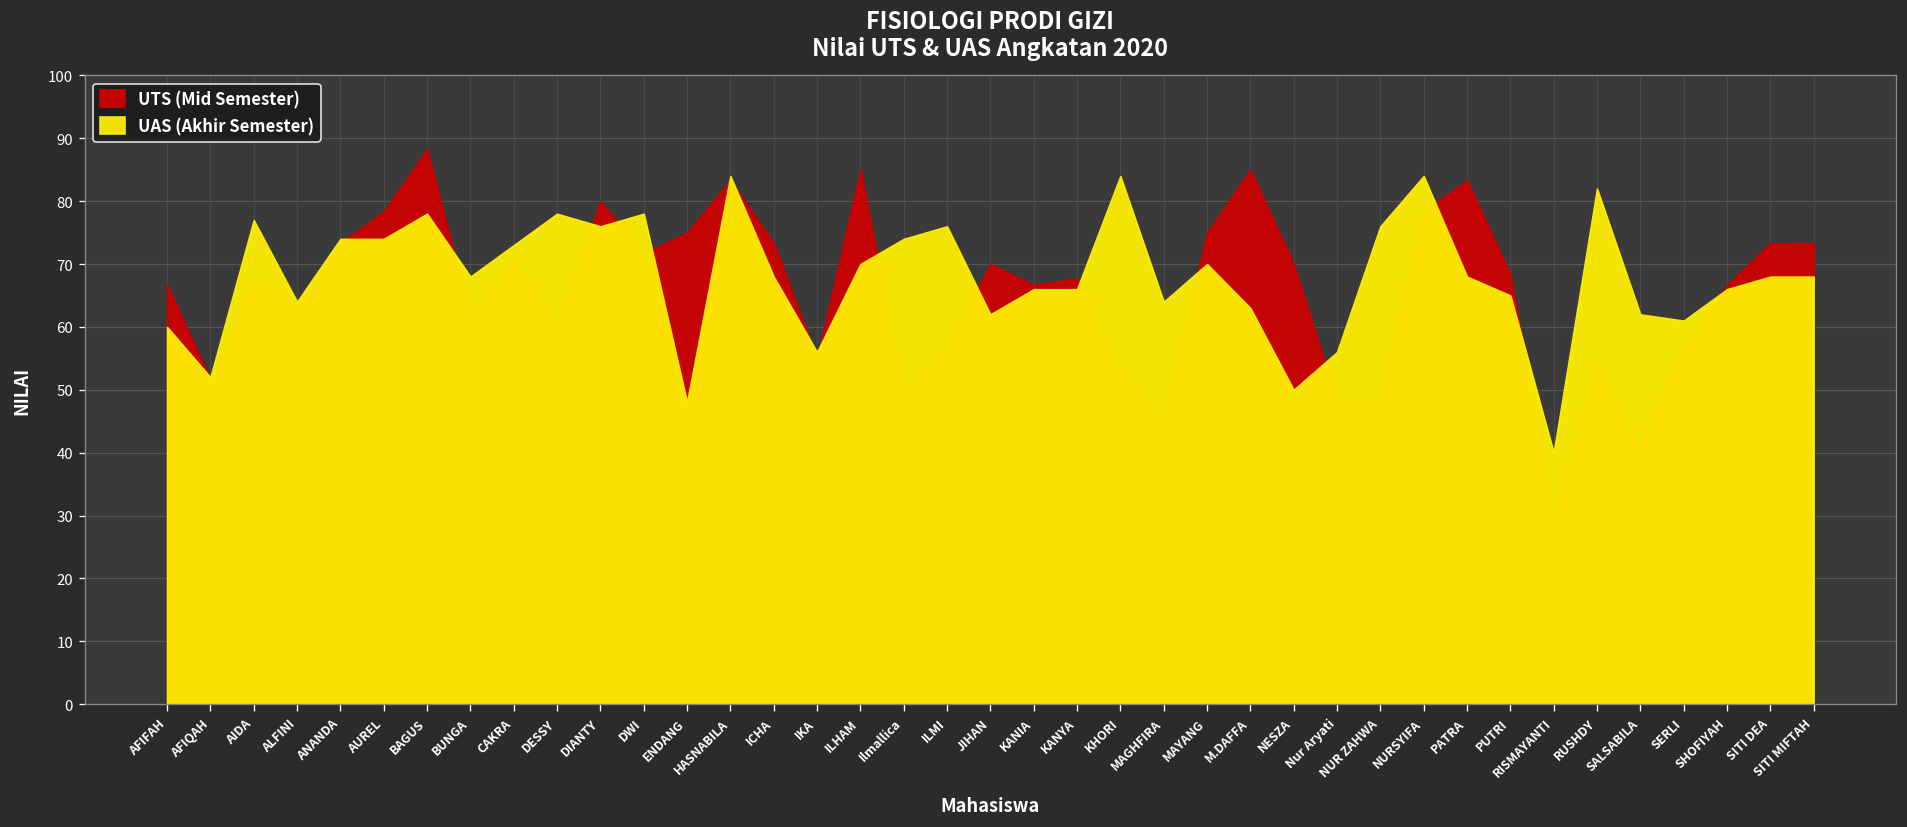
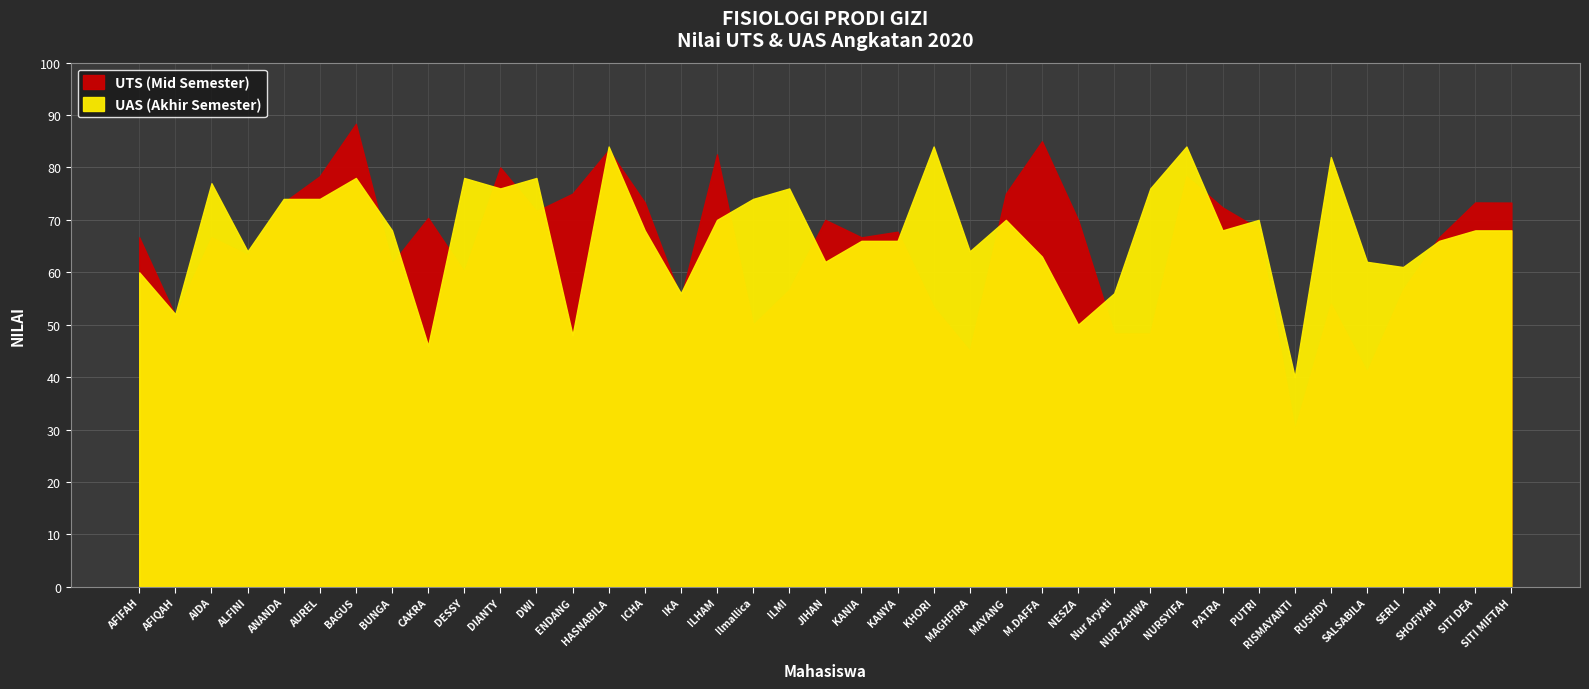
  {
    "UTS (Mid Semester)": {
      "AFIFAH": 67,
      "AIDA": 67,
      "ALFINI": 63,
      "ANANDA": 73,
      "AUREL": 78,
      "BAGUS": 88,
      "BUNGA": 62,
      "CAKRA": 70,
      "DESSY": 60,
      "DIANTY": 80,
      "DWI": 72,
      "ENDANG": 75,
      "HASNABILA": 83,
      "ICHA": 73,
      "IKA": 55,
-     "ILHAM": 85,
+     "ILHAM": 83,
      "Ilmallica": 50,
      "ILMI": 57,
      "JIHAN": 70,
      "KANIA": 67,
      "KANYA": 68,
      "KHORI": 53,
      "MAGHFIRA": 45,
      "MAYANG": 75,
      "M.DAFFA": 85,
      "NESZA": 70,
      "Nur Aryati": 48,
      "NUR ZAHWA": 48,
      "NURSYIFA": 78,
-     "PATRA": 83,
+     "PATRA": 72,
      "PUTRI": 68,
      "RISMAYANTI": 30,
      "RUSHDY": 54,
      "SALSABILA": 41,
      "SERLI": 57,
      "SHOFIYAH": 67,
      "SITI DEA": 73,
      "SITI MIFTAH": 73
    },
    "UAS (Akhir Semester)": {
      "AFIFAH": 60,
      "AIDA": 77,
      "ALFINI": 64,
      "ANANDA": 74,
      "AUREL": 74,
      "BAGUS": 78,
      "BUNGA": 68,
-     "CAKRA": 73,
+     "CAKRA": 46,
      "DESSY": 78,
      "DIANTY": 76,
      "DWI": 78,
      "ENDANG": 48,
      "HASNABILA": 84,
      "ICHA": 68,
      "IKA": 56,
      "ILHAM": 70,
      "Ilmallica": 74,
      "ILMI": 76,
      "JIHAN": 62,
      "KANIA": 66,
      "KANYA": 66,
      "KHORI": 84,
      "MAGHFIRA": 64,
      "MAYANG": 70,
      "M.DAFFA": 63,
      "NESZA": 50,
      "Nur Aryati": 56,
      "NUR ZAHWA": 76,
      "NURSYIFA": 84,
      "PATRA": 68,
-     "PUTRI": 65,
+     "PUTRI": 70,
      "RISMAYANTI": 40,
      "RUSHDY": 82,
      "SALSABILA": 62,
      "SERLI": 61,
      "SHOFIYAH": 66,
      "SITI DEA": 68,
      "SITI MIFTAH": 68
    }
  }
